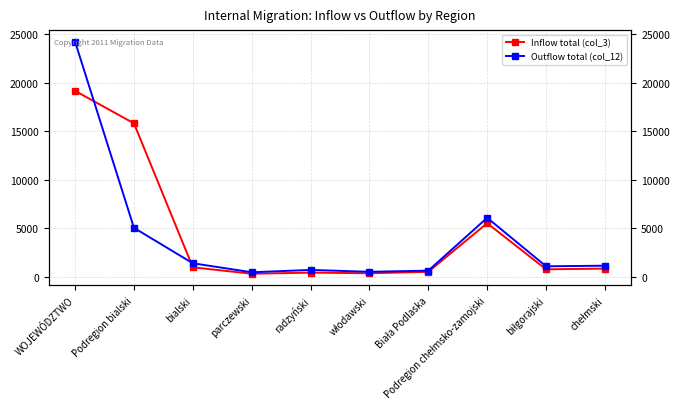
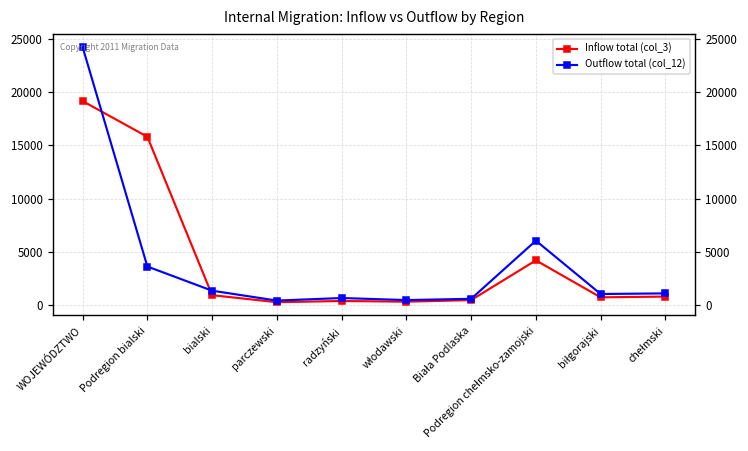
  {
    "Inflow total (col_3)": {
      "WOJEWÓDZTWO": 19000,
      "Podregion bialski": 16000,
      "bialski": 1000,
      "radzyński": 0,
-     "Podregion chełmsko-zamojski": 6000,
+     "Podregion chełmsko-zamojski": 4000,
      "biłgorajski": 1000,
      "chełmski": 1000
    },
    "Outflow total (col_12)": {
-     "Podregion bialski": 5000,
+     "Podregion bialski": 4000,
      "bialski": 1000,
      "radzyński": 1000,
      "Podregion chełmsko-zamojski": 6000,
      "biłgorajski": 1000,
      "chełmski": 1000
    }
  }
